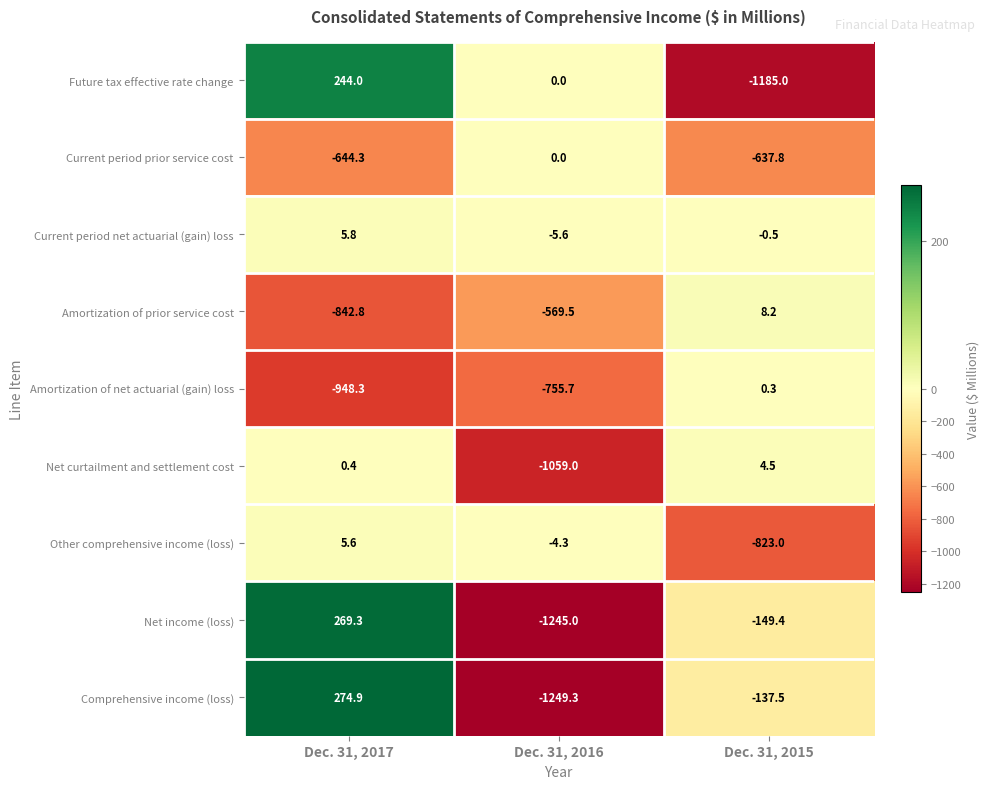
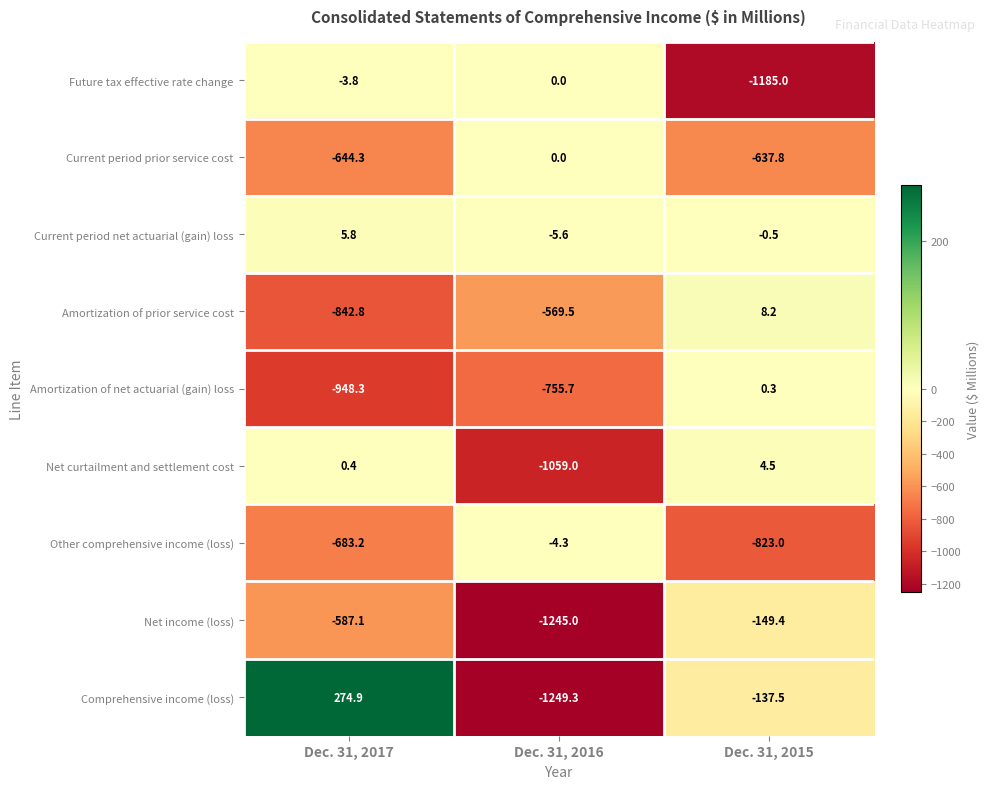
  {
    "Future tax effective rate change": {
-     "Dec. 31, 2017": 244.0,
+     "Dec. 31, 2017": -3.8,
      "Dec. 31, 2016": 0.0,
      "Dec. 31, 2015": -1185.0
    },
    "Current period prior service cost": {
      "Dec. 31, 2017": -644.3,
      "Dec. 31, 2016": 0.0,
      "Dec. 31, 2015": -637.8
    },
    "Current period net actuarial (gain) loss": {
      "Dec. 31, 2017": 5.8,
      "Dec. 31, 2016": -5.6,
      "Dec. 31, 2015": -0.5
    },
    "Amortization of prior service cost": {
      "Dec. 31, 2017": -842.8,
      "Dec. 31, 2016": -569.5,
      "Dec. 31, 2015": 8.2
    },
    "Amortization of net actuarial (gain) loss": {
      "Dec. 31, 2017": -948.3,
      "Dec. 31, 2016": -755.7,
      "Dec. 31, 2015": 0.3
    },
    "Net curtailment and settlement cost": {
      "Dec. 31, 2017": 0.4,
      "Dec. 31, 2016": -1059.0,
      "Dec. 31, 2015": 4.5
    },
    "Other comprehensive income (loss)": {
-     "Dec. 31, 2017": 5.6,
+     "Dec. 31, 2017": -683.2,
      "Dec. 31, 2016": -4.3,
      "Dec. 31, 2015": -823.0
    },
    "Net income (loss)": {
-     "Dec. 31, 2017": 269.3,
+     "Dec. 31, 2017": -587.1,
      "Dec. 31, 2016": -1245.0,
      "Dec. 31, 2015": -149.4
    },
    "Comprehensive income (loss)": {
      "Dec. 31, 2017": 274.9,
      "Dec. 31, 2016": -1249.3,
      "Dec. 31, 2015": -137.5
    }
  }
